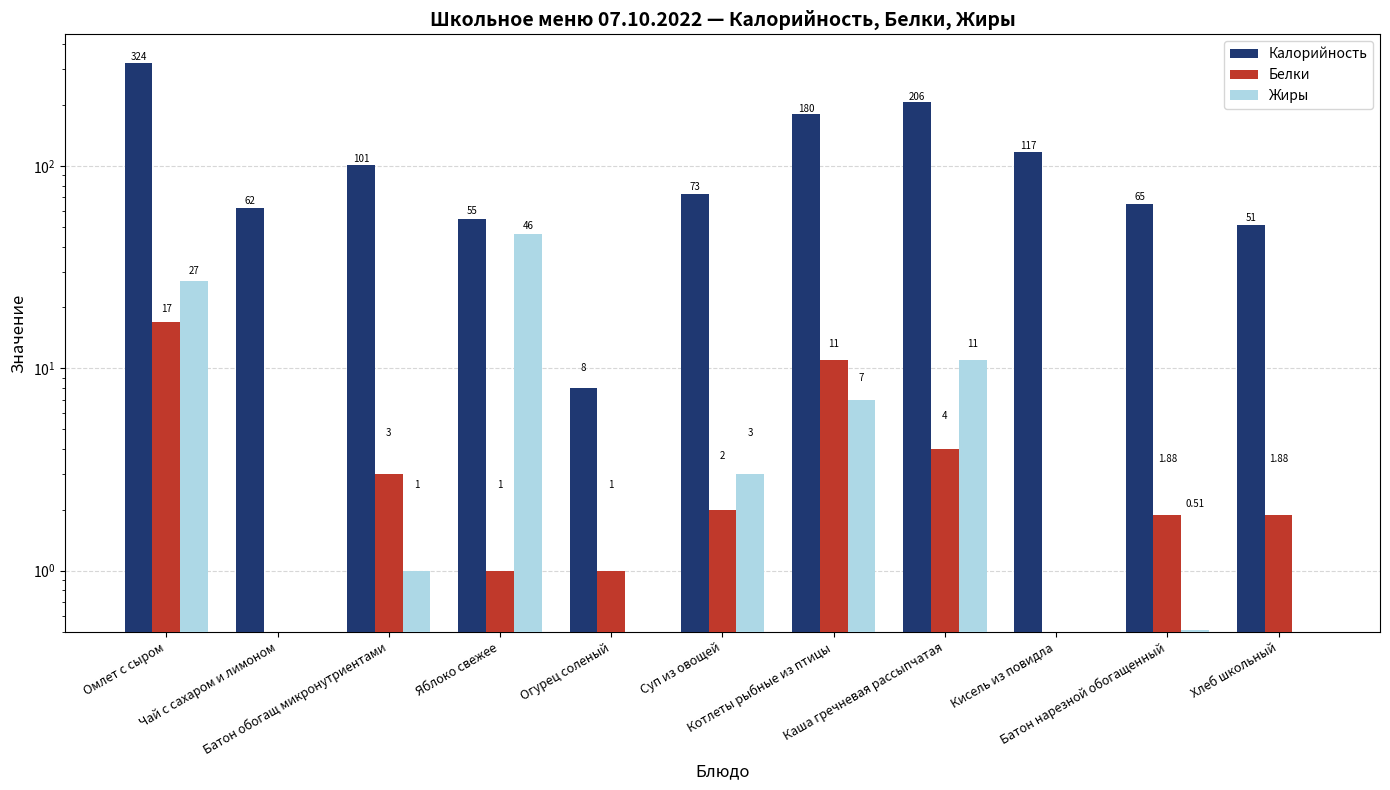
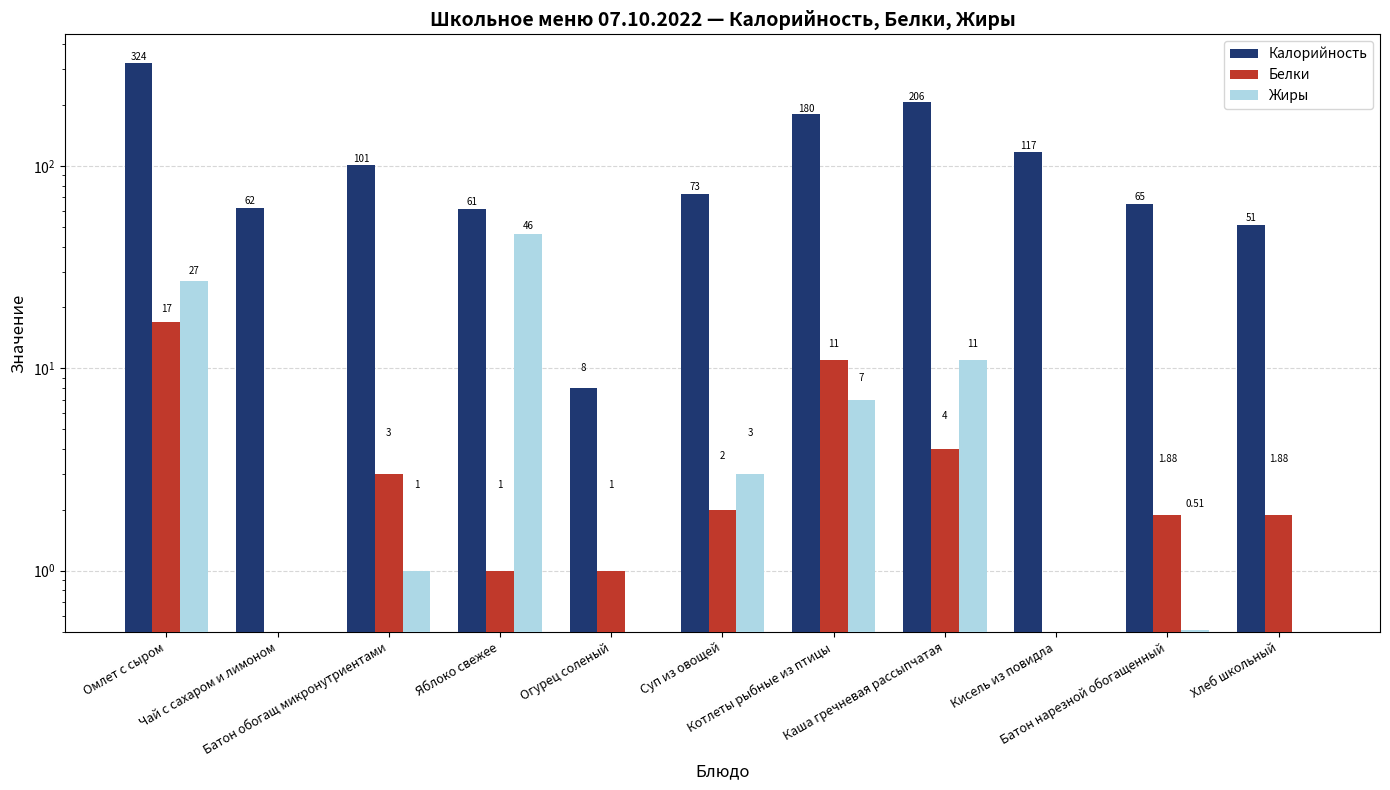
  {
    "Калорийность": {
      "Омлет с сыром": 324,
      "Чай с сахаром и лимоном": 62,
      "Батон обогащ микронутриентами": 101,
-     "Яблоко свежее": 55,
+     "Яблоко свежее": 61,
      "Огурец соленый": 8,
      "Суп из овощей": 73,
      "Котлеты рыбные из птицы": 180,
      "Каша гречневая рассыпчатая": 206,
      "Кисель из повидла": 117,
      "Батон нарезной обогащенный": 65,
      "Хлеб школьный": 51
    },
    "Белки": {
      "Омлет с сыром": 17,
      "Котлеты рыбные из птицы": 11
    },
    "Жиры": {
      "Омлет с сыром": 27,
      "Яблоко свежее": 46,
      "Котлеты рыбные из птицы": 7,
      "Каша гречневая рассыпчатая": 11
    }
  }
